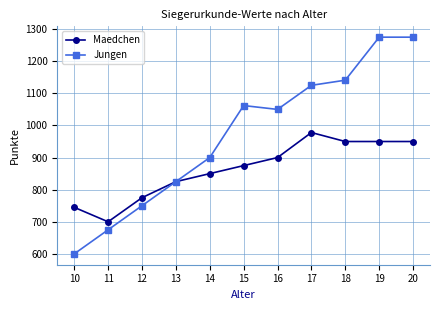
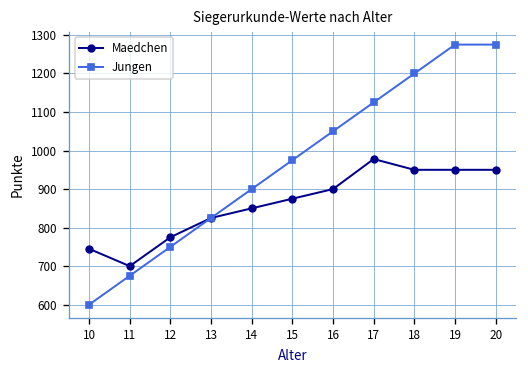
  {
    "Maedchen": {
      "10": 750,
      "11": 700,
      "12": 780,
      "14": 850,
      "15": 880,
      "16": 900,
      "17": 980,
      "18": 950,
      "19": 950,
      "20": 950
    },
    "Jungen": {
      "10": 600,
      "11": 680,
      "12": 750,
      "14": 900,
-     "15": 1060,
+     "15": 980,
      "16": 1050,
      "17": 1130,
-     "18": 1140,
+     "18": 1200,
      "19": 1280,
      "20": 1280
    }
  }
